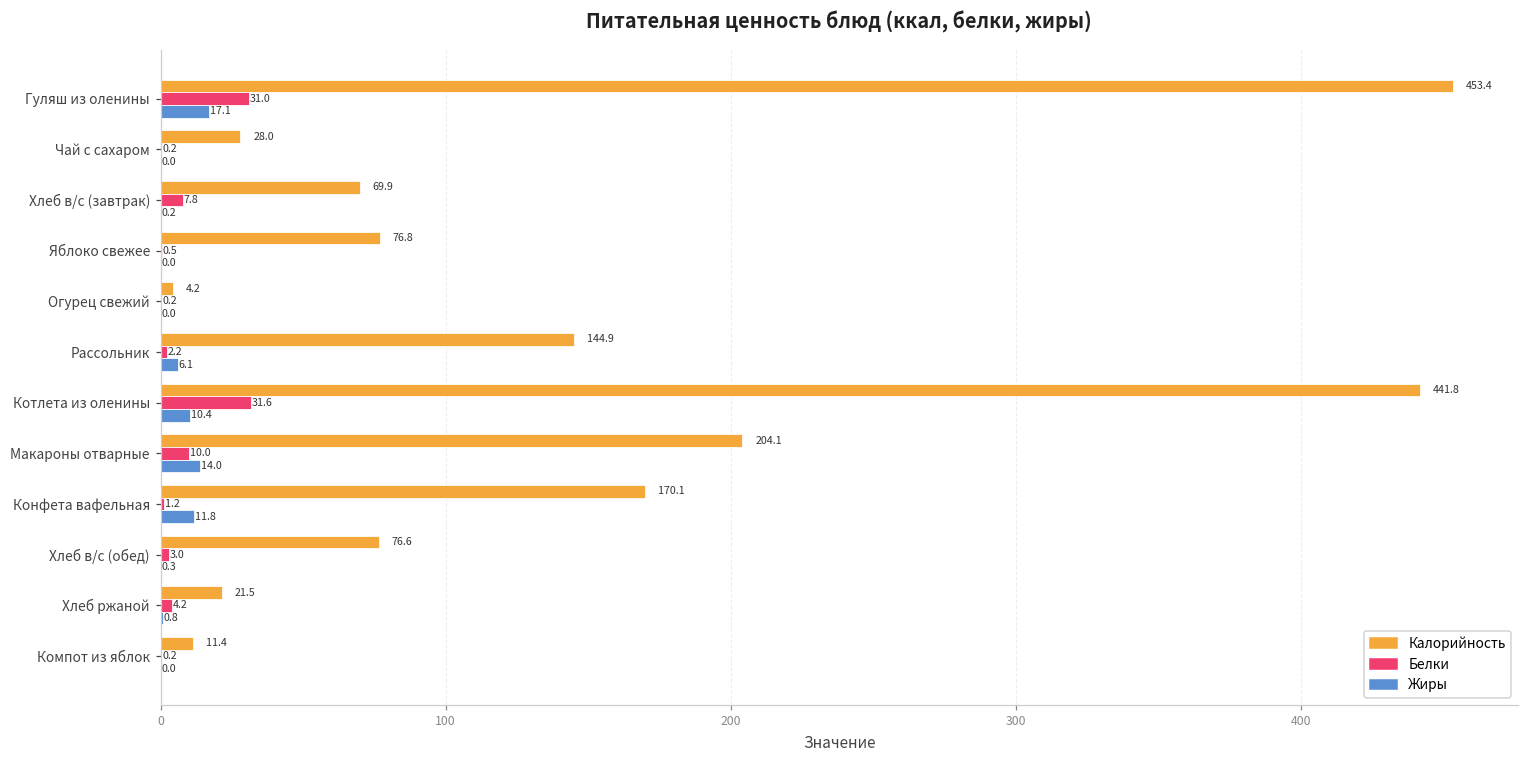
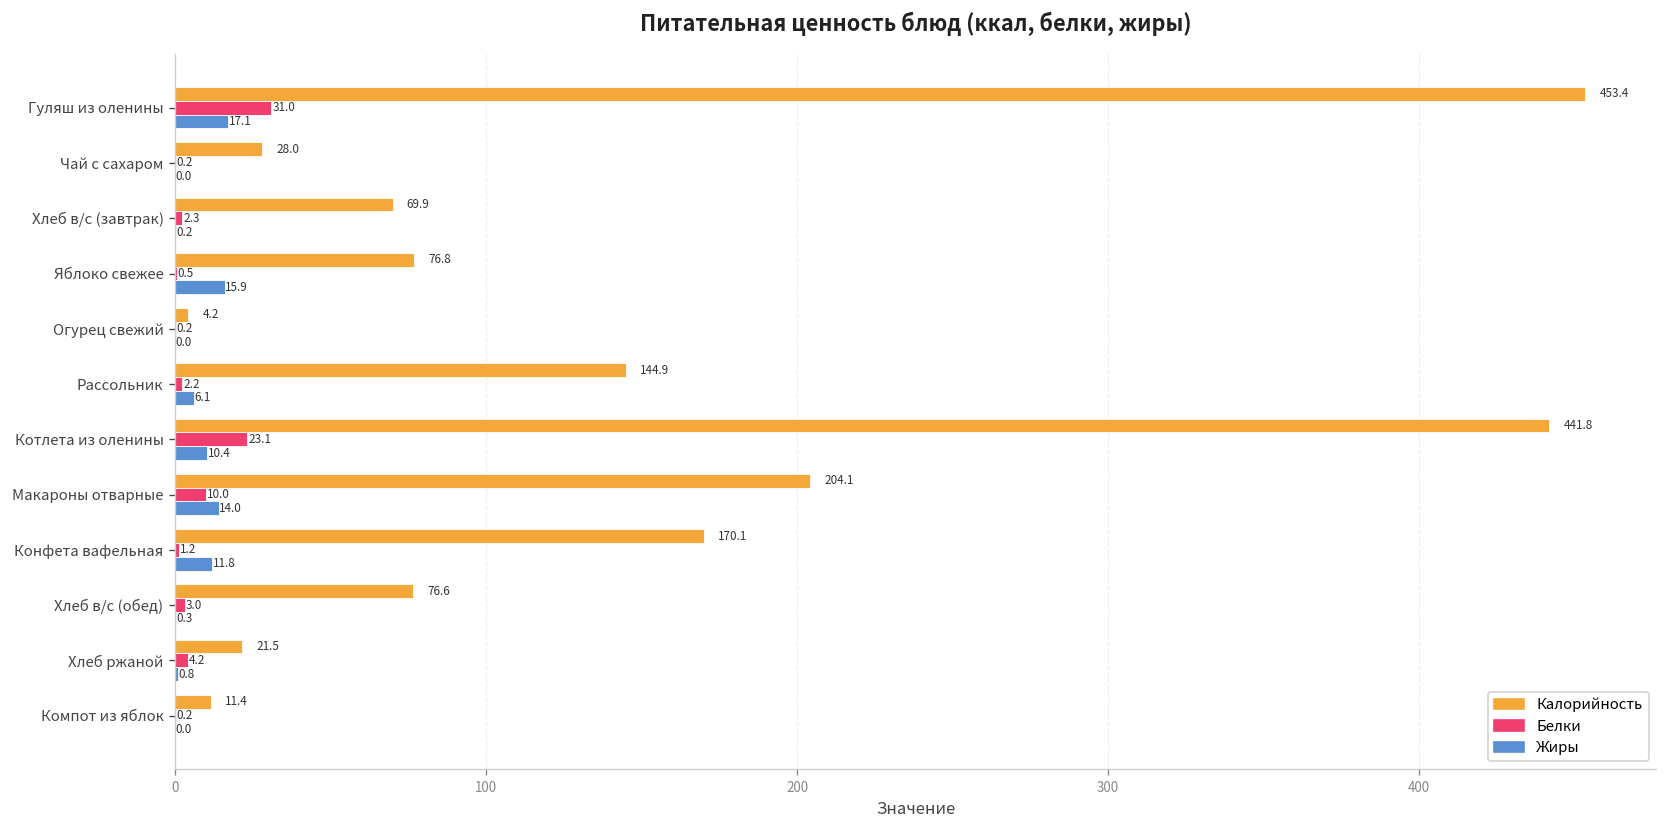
  {
    "Калорийность": {
      "Гуляш из оленины": 453.4,
      "Чай с сахаром": 28.0,
      "Хлеб в/с (завтрак)": 69.9,
      "Яблоко свежее": 76.8,
      "Огурец свежий": 4.2,
      "Рассольник": 144.9,
      "Котлета из оленины": 441.8,
      "Макароны отварные": 204.1,
      "Конфета вафельная": 170.1,
      "Хлеб в/с (обед)": 76.6,
      "Хлеб ржаной": 21.5,
      "Компот из яблок": 11.4
    },
    "Белки": {
      "Гуляш из оленины": 31.0,
      "Чай с сахаром": 0.2,
-     "Хлеб в/с (завтрак)": 7.8,
+     "Хлеб в/с (завтрак)": 2.3,
      "Яблоко свежее": 0.5,
      "Огурец свежий": 0.2,
      "Рассольник": 2.2,
-     "Котлета из оленины": 31.6,
+     "Котлета из оленины": 23.1,
      "Макароны отварные": 10.0,
      "Конфета вафельная": 1.2,
      "Хлеб в/с (обед)": 3.0,
      "Хлеб ржаной": 4.2,
      "Компот из яблок": 0.2
    },
    "Жиры": {
      "Гуляш из оленины": 17.1,
      "Чай с сахаром": 0.0,
      "Хлеб в/с (завтрак)": 0.2,
-     "Яблоко свежее": 0.0,
+     "Яблоко свежее": 15.9,
      "Огурец свежий": 0.0,
      "Рассольник": 6.1,
      "Котлета из оленины": 10.4,
      "Макароны отварные": 14.0,
      "Конфета вафельная": 11.8,
      "Хлеб в/с (обед)": 0.3,
      "Хлеб ржаной": 0.8,
      "Компот из яблок": 0.0
    }
  }
